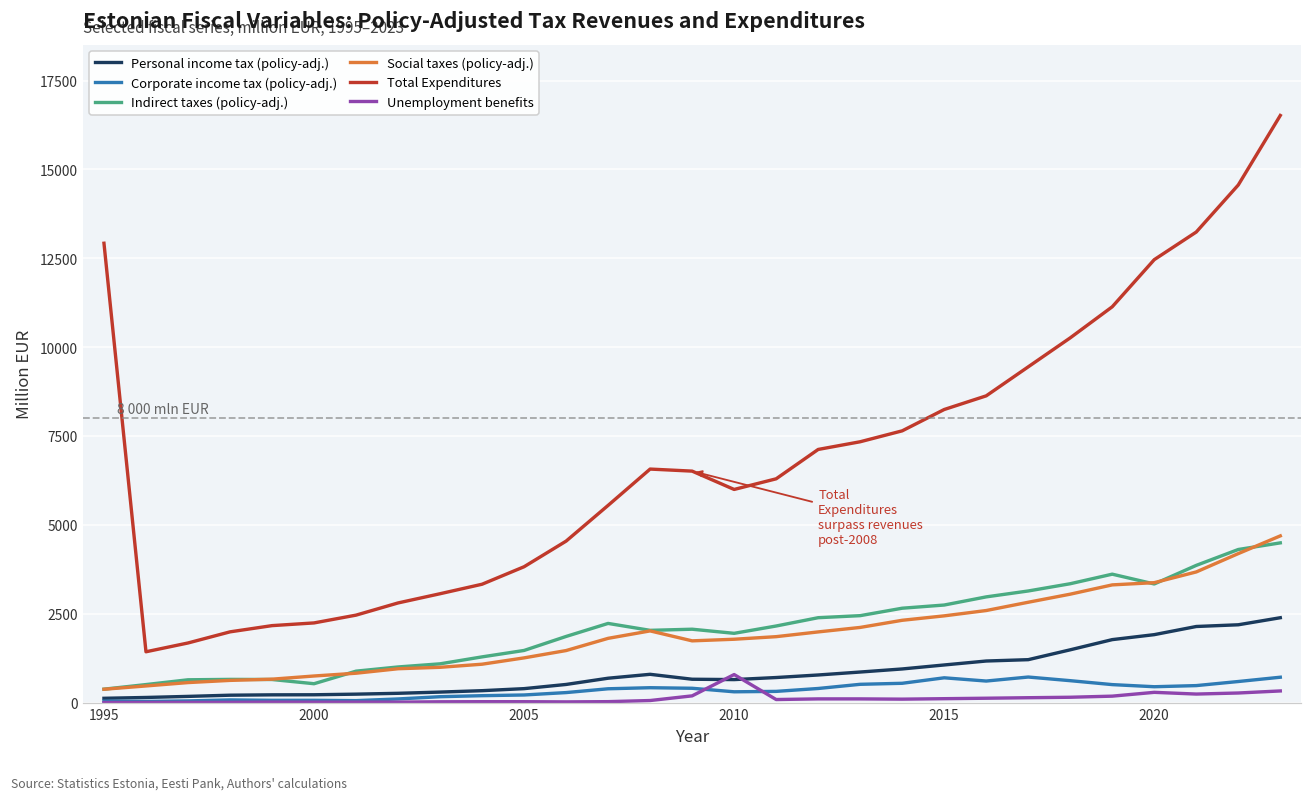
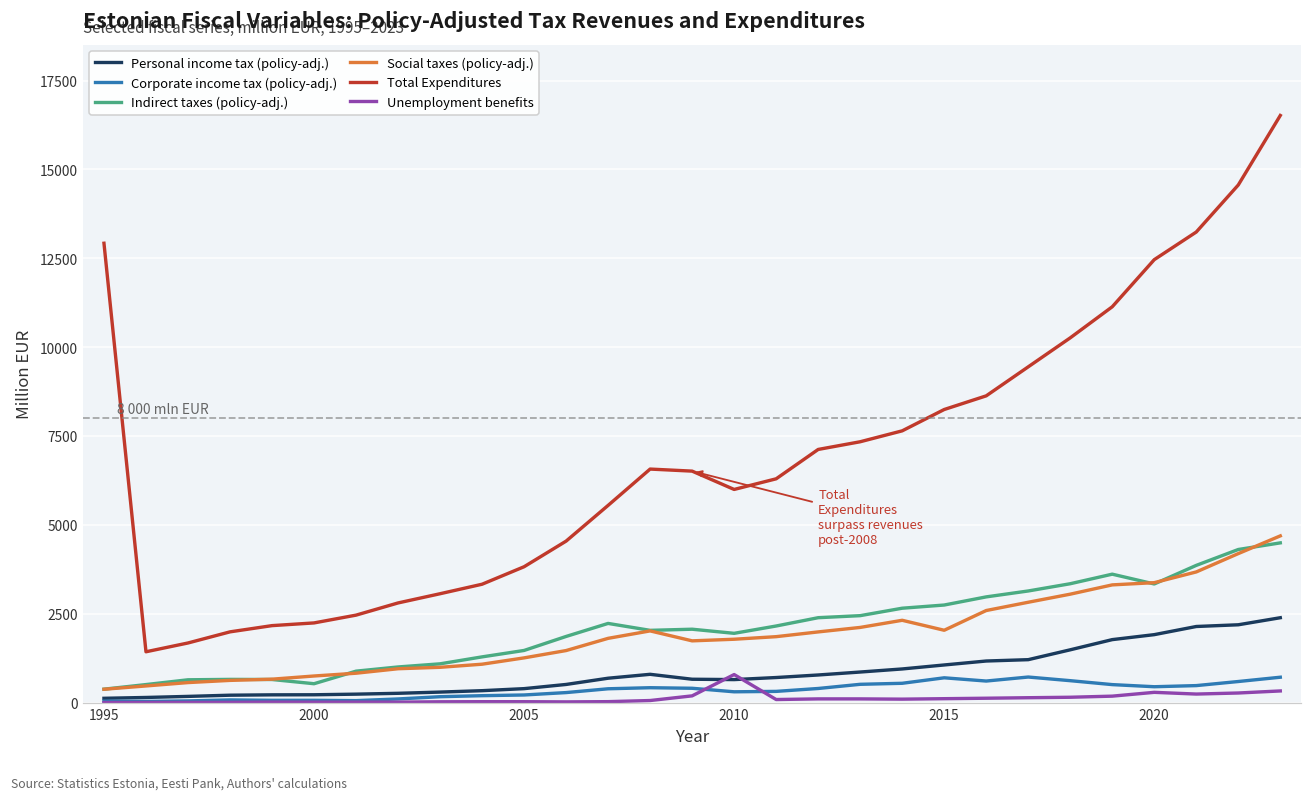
  {
    "Personal income tax (policy-adj.)": {
      "1995": 100,
      "2000": 200,
      "2005": 400,
      "2010": 700,
      "2015": 1100,
      "2020": 1900
    },
    "Corporate income tax (policy-adj.)": {
      "2005": 200,
      "2010": 300,
      "2015": 700,
      "2020": 400
    },
    "Indirect taxes (policy-adj.)": {
      "2000": 500,
      "2005": 1500,
      "2010": 2000,
      "2015": 2700
    },
    "Social taxes (policy-adj.)": {
      "2000": 800,
      "2005": 1300,
      "2010": 1800,
-     "2015": 2400
+     "2015": 2000
    },
    "Total Expenditures": {
      "1995": 12900,
      "2000": 2200,
      "2005": 3800,
      "2010": 6000,
      "2015": 8200,
      "2020": 12500
    },
    "Unemployment benefits": {
      "2005": 0,
      "2010": 800,
      "2015": 100,
      "2020": 300
    }
  }
